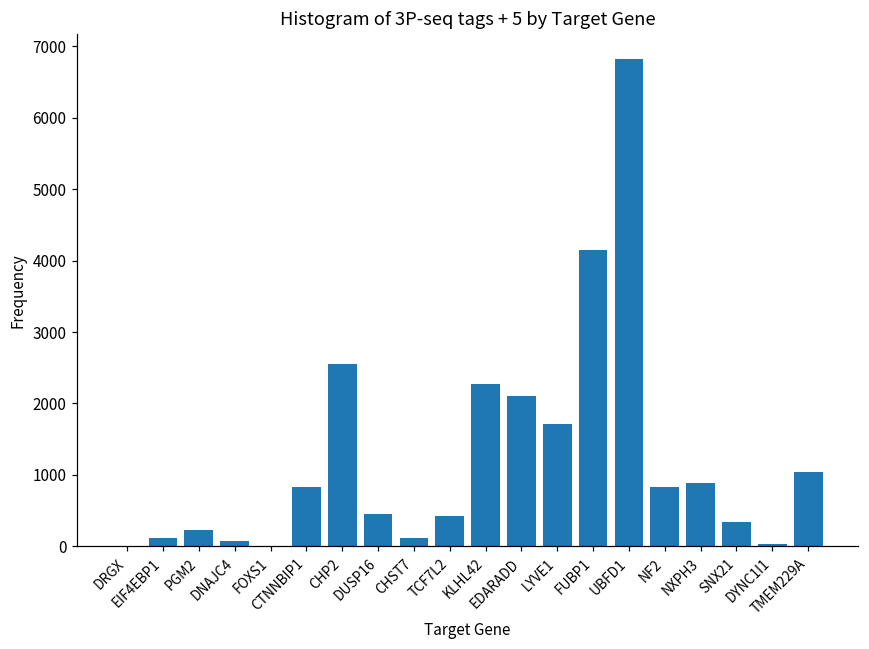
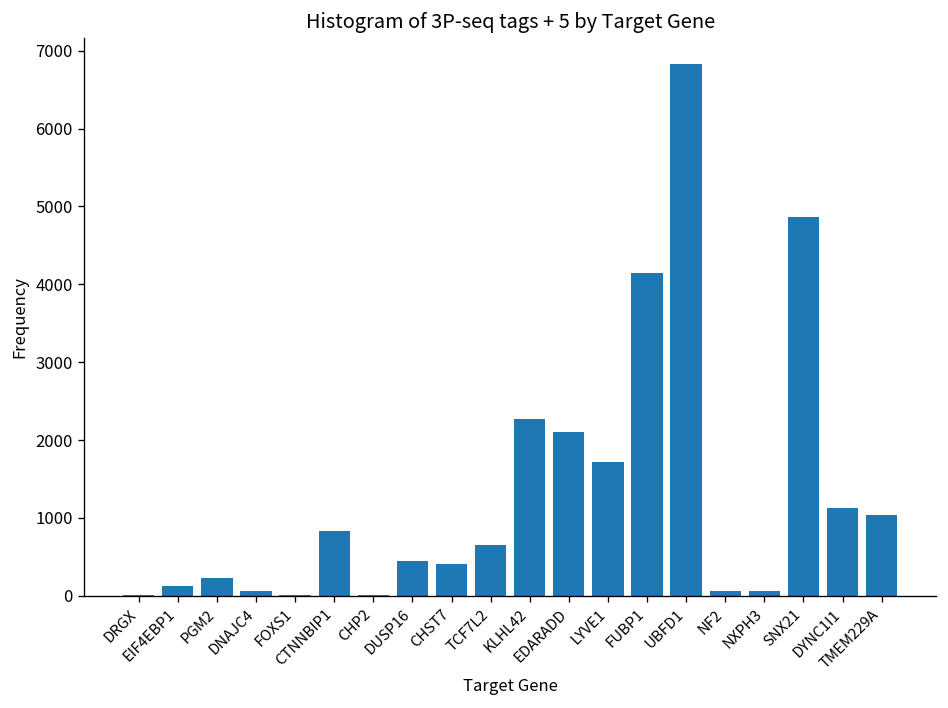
  {
    "EIF4EBP1": 100,
    "PGM2": 200,
    "DNAJC4": 100,
    "CTNNBIP1": 800,
-   "CHP2": 2600,
+   "CHP2": 0,
    "DUSP16": 400,
-   "CHST7": 100,
-   "TCF7L2": 400,
+   "CHST7": 400,
+   "TCF7L2": 700,
    "KLHL42": 2300,
    "EDARADD": 2100,
    "LYVE1": 1700,
    "FUBP1": 4100,
    "UBFD1": 6800,
-   "NF2": 800,
-   "NXPH3": 900,
-   "SNX21": 300,
-   "DYNC1I1": 0,
+   "NF2": 100,
+   "NXPH3": 100,
+   "SNX21": 4900,
+   "DYNC1I1": 1100,
    "TMEM229A": 1000
  }
